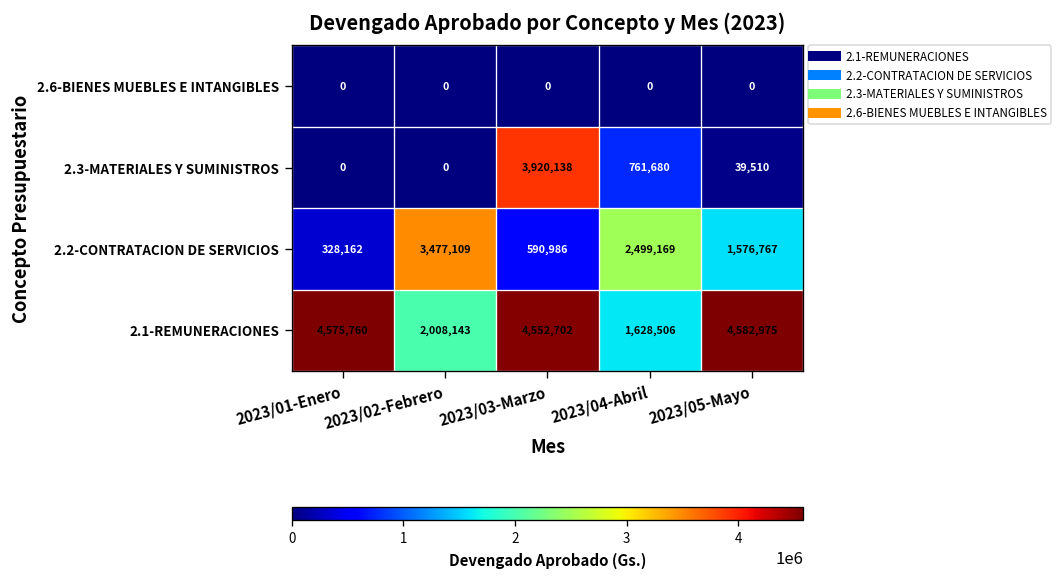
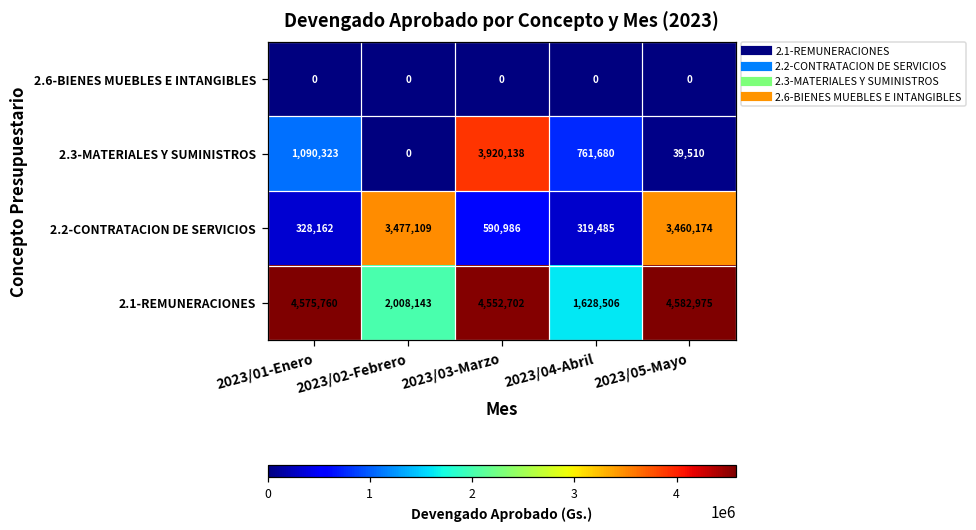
  {
    "2.6-BIENES MUEBLES E INTANGIBLES": {
      "2023/01-Enero": "0",
      "2023/02-Febrero": "0",
      "2023/03-Marzo": "0",
      "2023/04-Abril": "0",
      "2023/05-Mayo": "0"
    },
    "2.3-MATERIALES Y SUMINISTROS": {
-     "2023/01-Enero": "0",
+     "2023/01-Enero": "1,090,323",
      "2023/02-Febrero": "0",
      "2023/03-Marzo": "3,920,138",
      "2023/04-Abril": "761,680",
      "2023/05-Mayo": "39,510"
    },
    "2.2-CONTRATACION DE SERVICIOS": {
      "2023/01-Enero": "328,162",
      "2023/02-Febrero": "3,477,109",
      "2023/03-Marzo": "590,986",
-     "2023/04-Abril": "2,499,169",
-     "2023/05-Mayo": "1,576,767"
+     "2023/04-Abril": "319,485",
+     "2023/05-Mayo": "3,460,174"
    },
    "2.1-REMUNERACIONES": {
      "2023/01-Enero": "4,575,760",
      "2023/02-Febrero": "2,008,143",
      "2023/03-Marzo": "4,552,702",
      "2023/04-Abril": "1,628,506",
      "2023/05-Mayo": "4,582,975"
    }
  }
